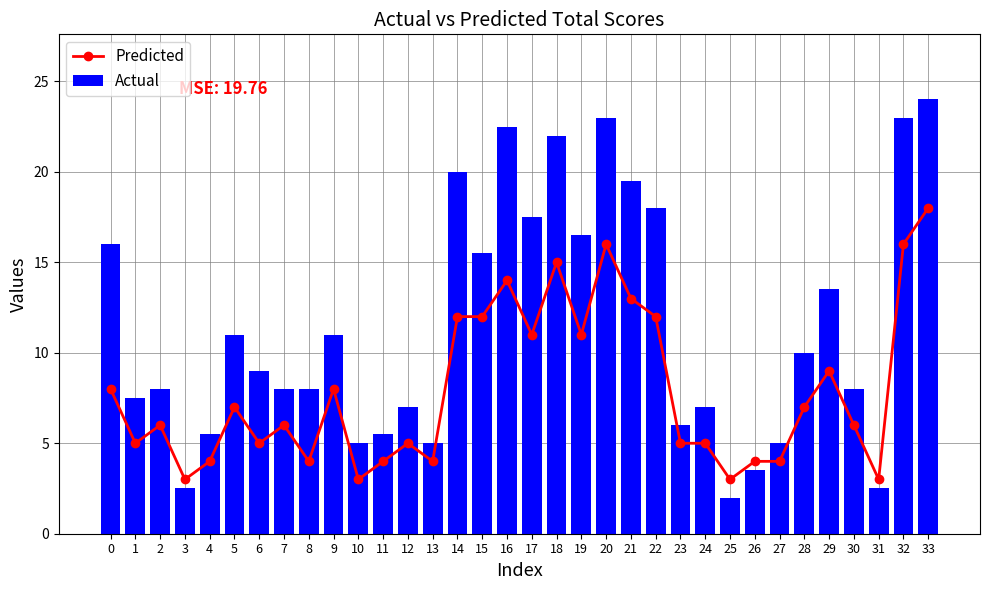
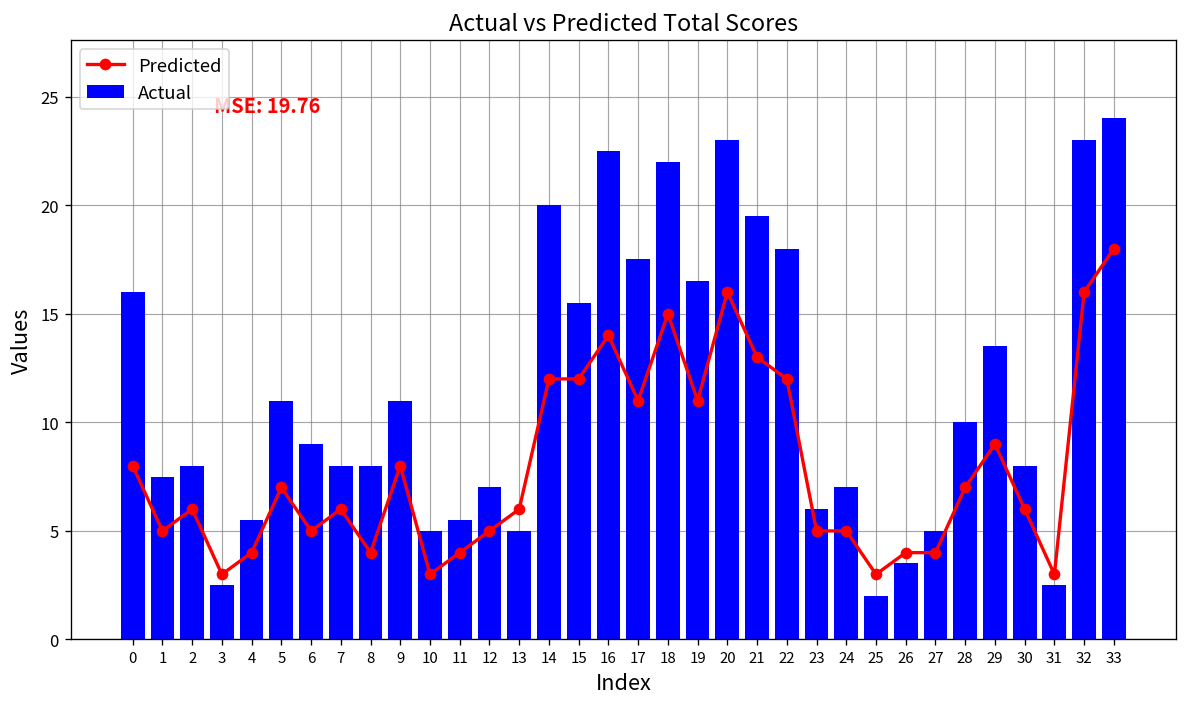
  {
    "Predicted": {
      "0": 8,
      "1": 5,
      "2": 6,
      "3": 3,
      "4": 4,
      "5": 7,
      "6": 5,
      "7": 6,
      "8": 4,
      "9": 8,
      "10": 3,
      "11": 4,
      "12": 5,
-     "13": 4,
+     "13": 6,
      "14": 12,
      "15": 12,
      "16": 14,
      "17": 11,
      "18": 15,
      "19": 11,
      "20": 16,
      "21": 13,
      "22": 12,
      "23": 5,
      "24": 5,
      "25": 3,
      "26": 4,
      "27": 4,
      "28": 7,
      "29": 9,
      "30": 6,
      "31": 3,
      "32": 16,
      "33": 18
    },
    "Actual": {
      "0": 16,
      "1": 7.5,
      "2": 8,
      "3": 2.5,
      "4": 5.5,
      "5": 11,
      "6": 9,
      "7": 8,
      "8": 8,
      "9": 11,
      "10": 5,
      "11": 5.5,
      "12": 7,
      "13": 5,
      "14": 20,
      "15": 15.5,
      "16": 22.5,
      "17": 17.5,
      "18": 22,
      "19": 16.5,
      "20": 23,
      "21": 19.5,
      "22": 18,
      "23": 6,
      "24": 7,
      "25": 2,
      "26": 3.5,
      "27": 5,
      "28": 10,
      "29": 13.5,
      "30": 8,
      "31": 2.5,
      "32": 23,
      "33": 24
    }
  }
